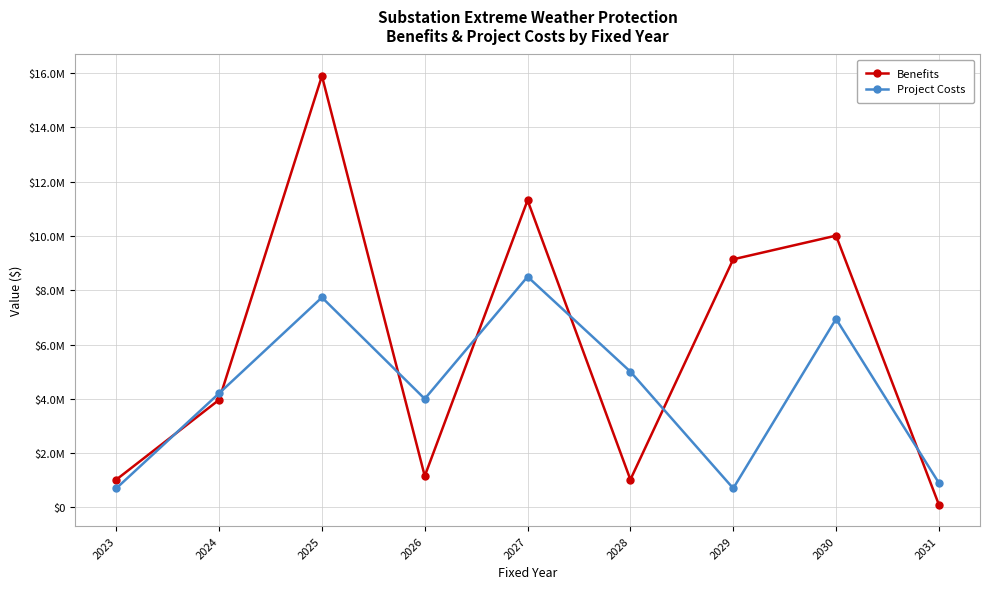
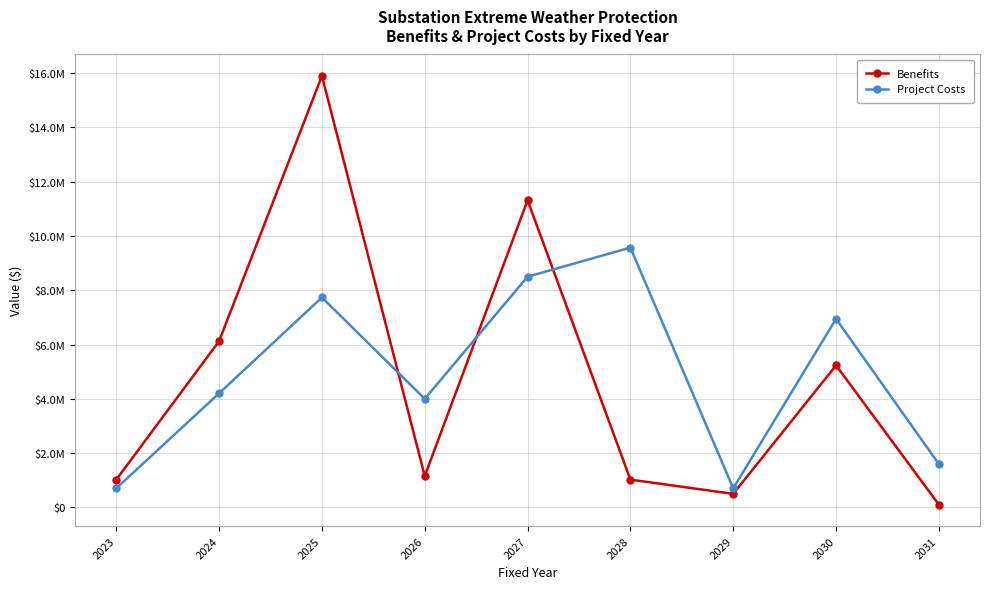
  {
    "Benefits": {
      "2023": "$1000000",
-     "2024": "$4000000",
+     "2024": "$6100000",
      "2025": "$15900000",
      "2026": "$1200000",
      "2027": "$11300000",
      "2028": "$1000000",
-     "2029": "$9100000",
-     "2030": "$10000000",
+     "2029": "$500000",
+     "2030": "$5200000",
      "2031": "$100000"
    },
    "Project Costs": {
      "2023": "$700000",
      "2024": "$4200000",
      "2025": "$7700000",
      "2026": "$4000000",
      "2027": "$8500000",
-     "2028": "$5000000",
+     "2028": "$9600000",
      "2029": "$700000",
      "2030": "$6900000",
-     "2031": "$900000"
+     "2031": "$1600000"
    }
  }
